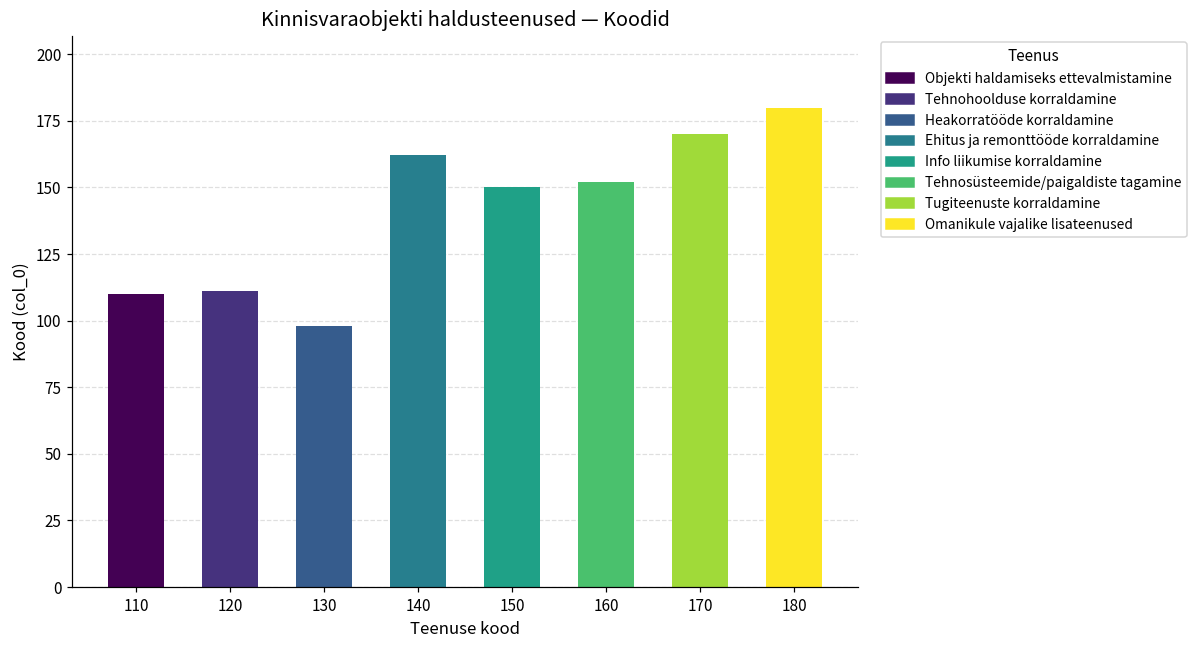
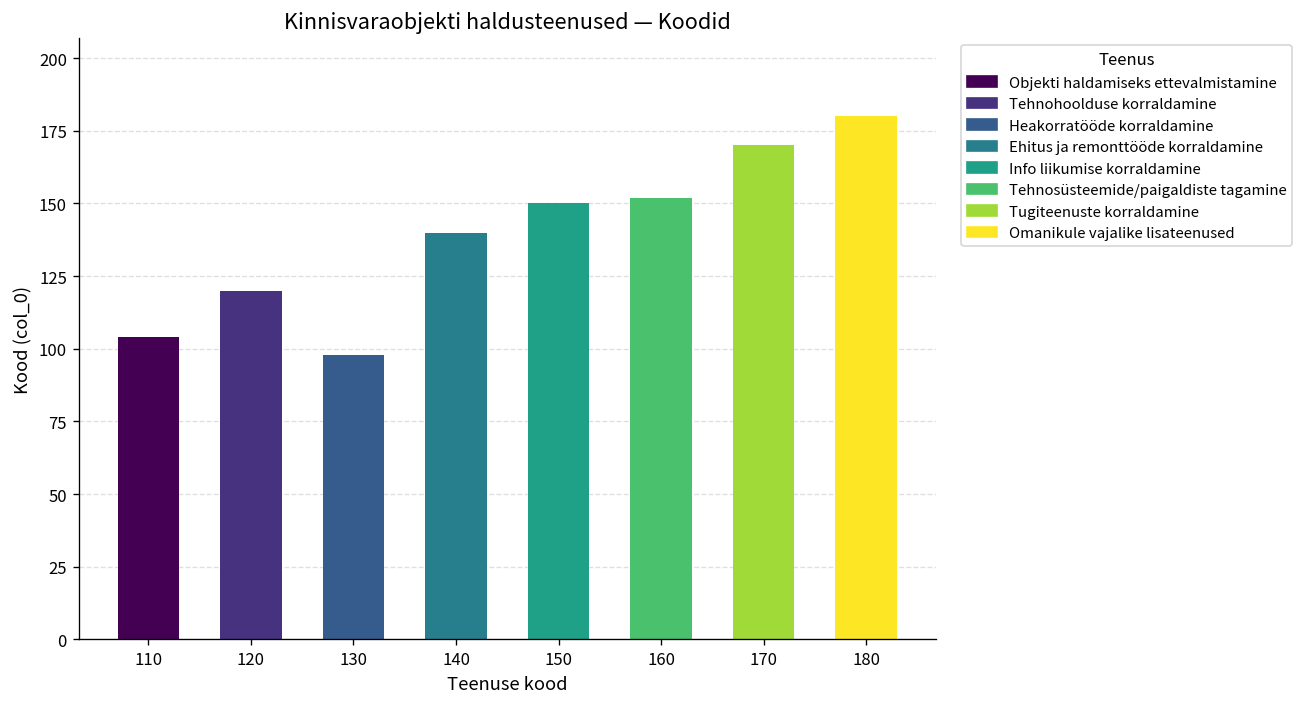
  {
-   "110": 110,
-   "120": 111,
+   "110": 104,
+   "120": 120,
    "130": 98,
-   "140": 162,
+   "140": 140,
    "150": 150,
    "160": 152,
    "170": 170,
    "180": 180
  }
